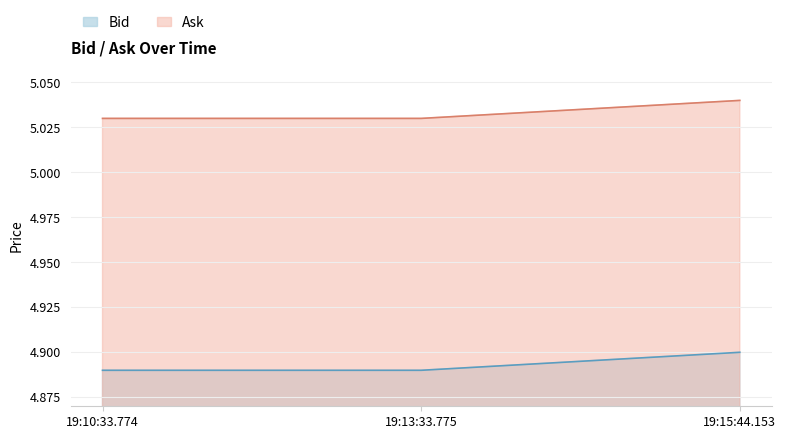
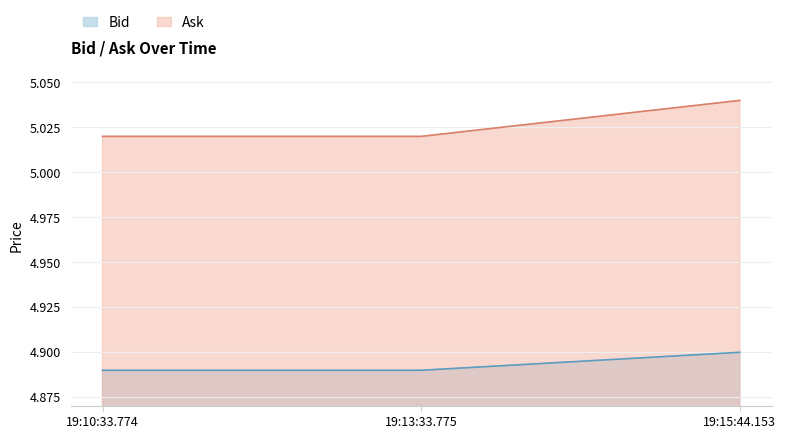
  {
    "Bid": {
      "19:10:33.774": 4.89,
      "19:13:33.775": 4.89,
      "19:15:44.153": 4.90
    },
    "Ask": {
-     "19:10:33.774": 5.03,
-     "19:13:33.775": 5.03,
+     "19:10:33.774": 5.02,
+     "19:13:33.775": 5.02,
      "19:15:44.153": 5.04
    }
  }
